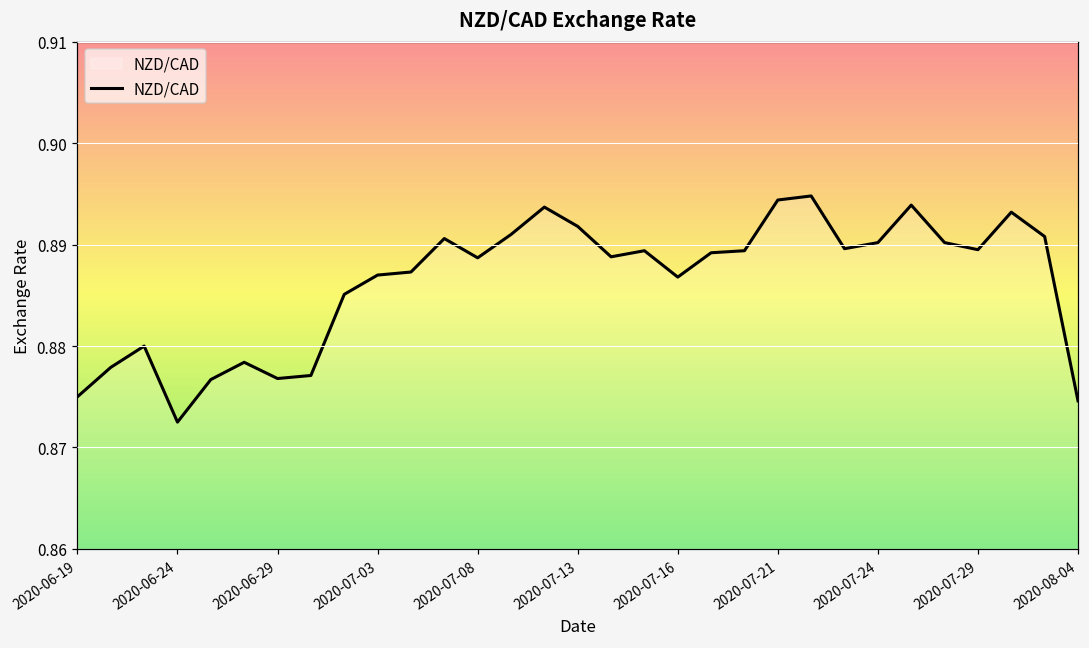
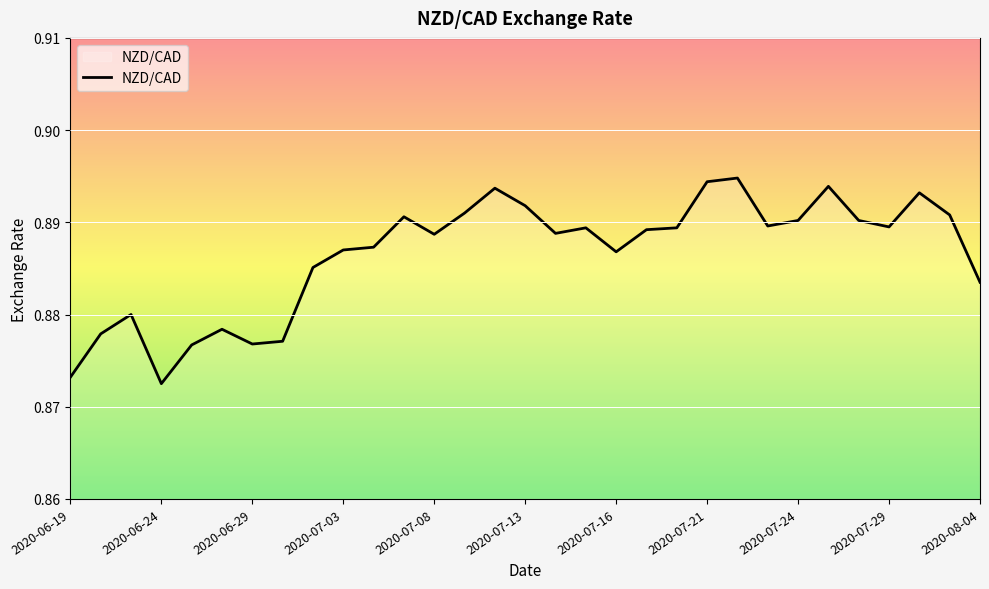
  {
-   "2020-06-19": 0.875,
+   "2020-06-19": 0.873,
    "2020-06-24": 0.873,
    "2020-06-29": 0.877,
    "2020-07-03": 0.887,
    "2020-07-08": 0.889,
    "2020-07-13": 0.892,
    "2020-07-16": 0.887,
    "2020-07-21": 0.894,
    "2020-07-24": 0.890,
    "2020-07-29": 0.890,
-   "2020-08-04": 0.875
+   "2020-08-04": 0.884
  }
